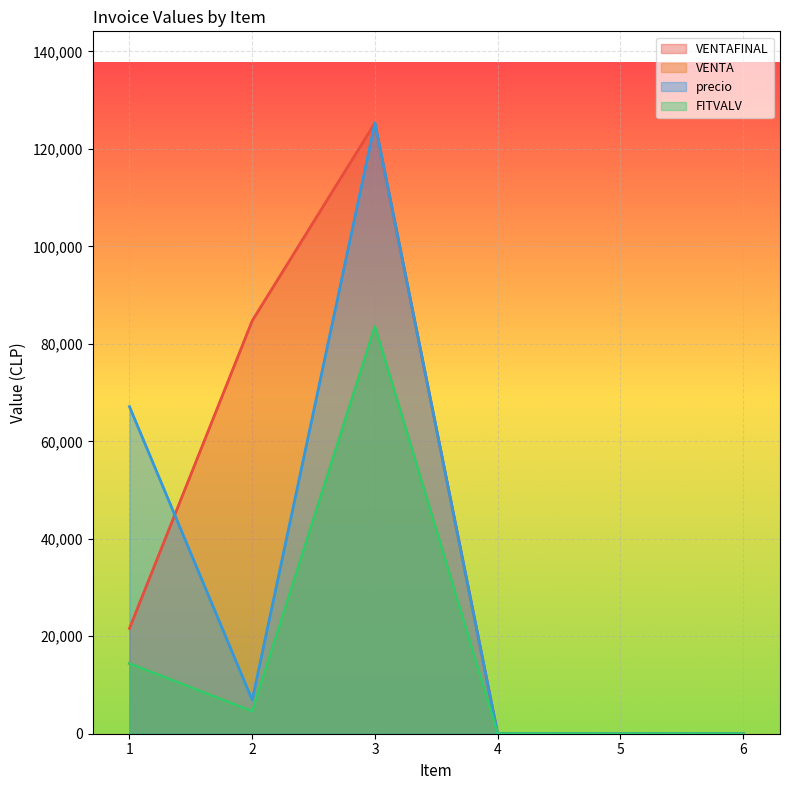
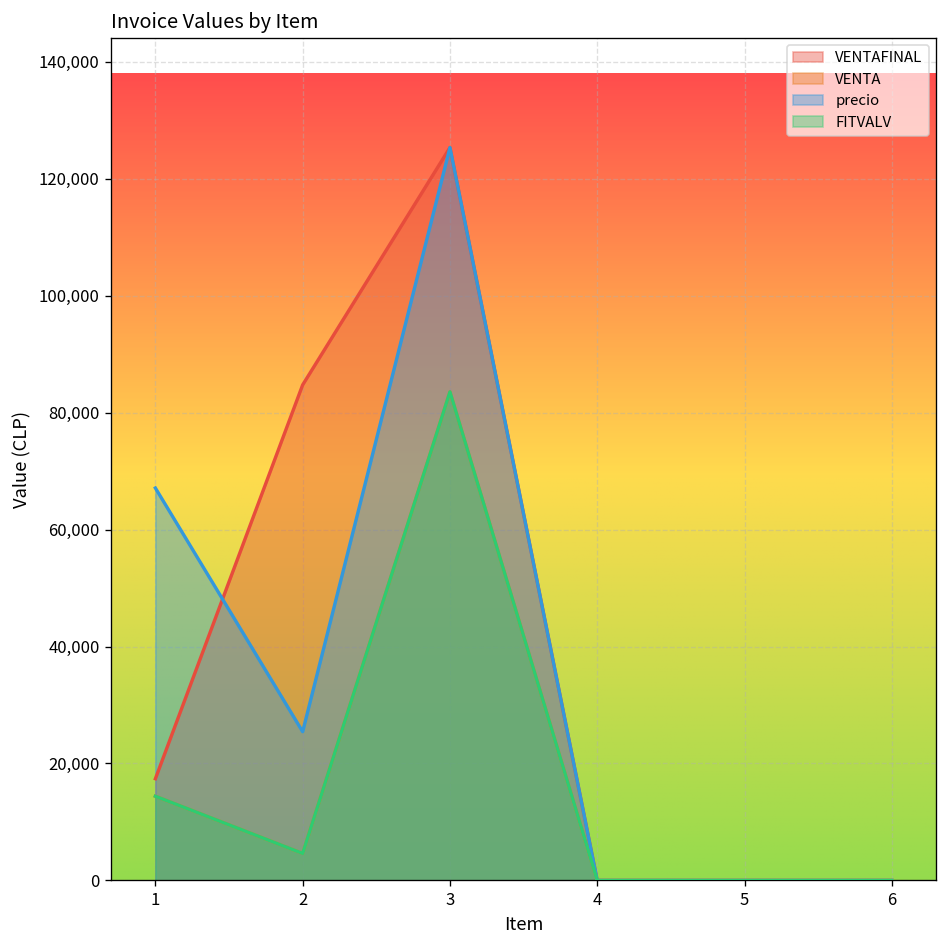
  {
    "VENTAFINAL": {
-     "1": "22,000",
+     "1": "17,000",
      "2": "85,000"
    },
    "FITVALV": {
      "1": "14,000",
      "2": "5,000",
      "3": "84,000"
    },
    "precio": {
      "1": "67,000",
-     "2": "7,000"
+     "2": "25,000"
    }
  }
